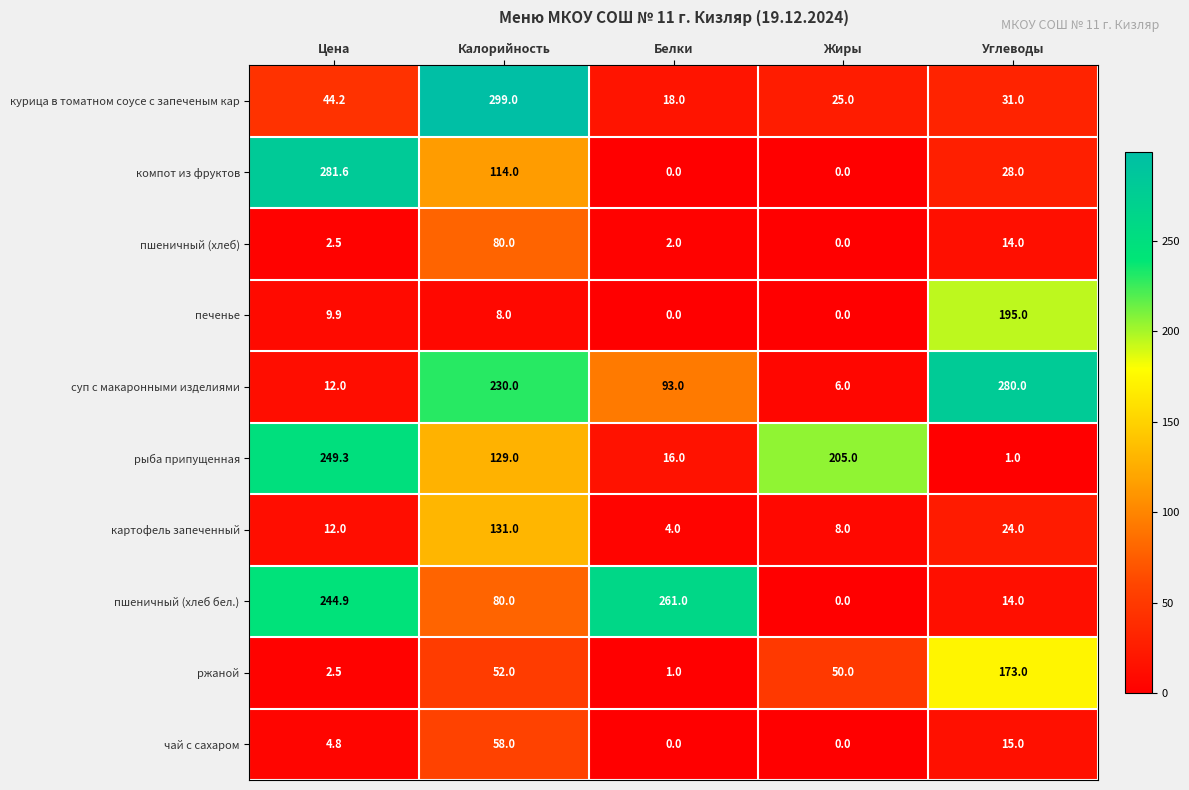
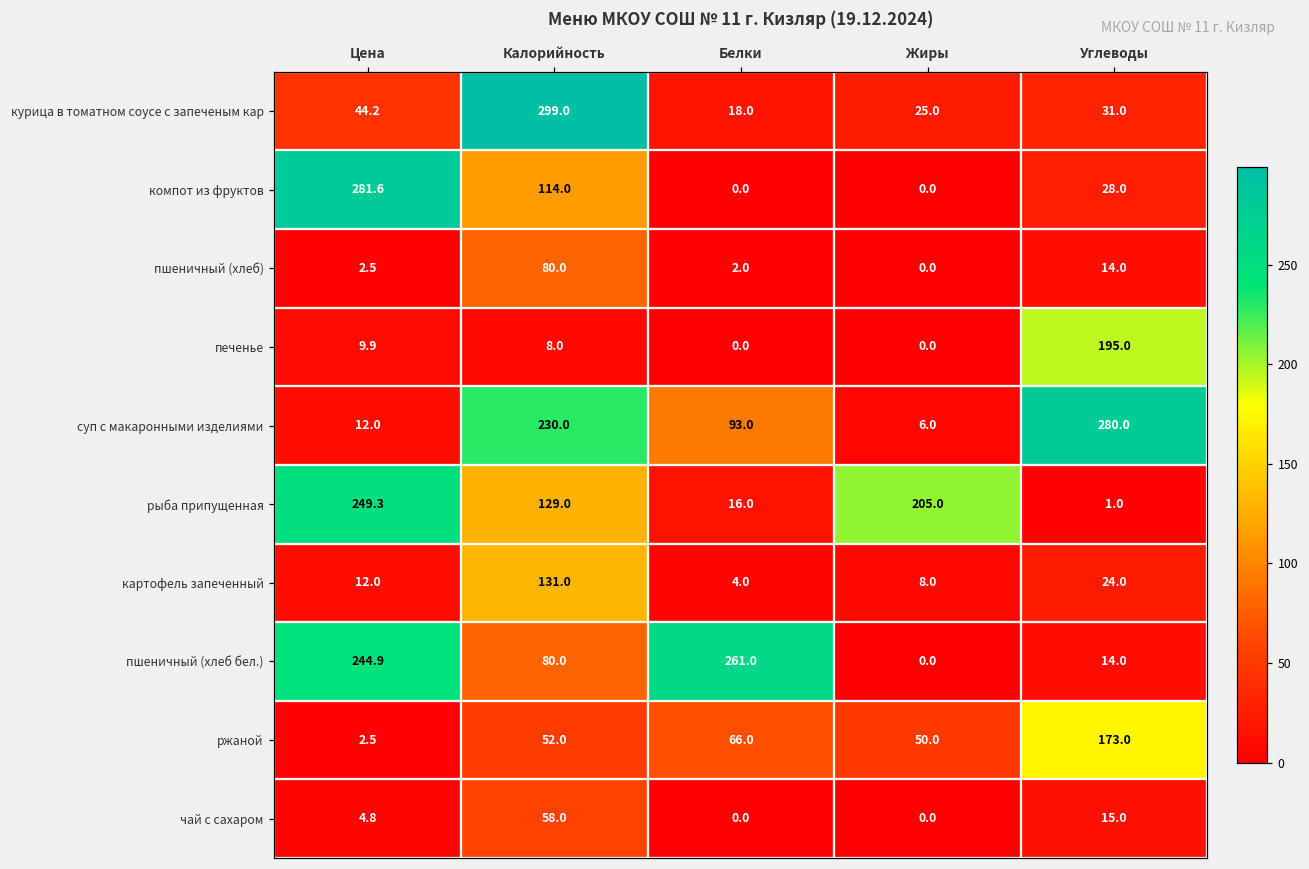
  {
    "курица в томатном соусе с запеченым кар": {
      "Цена": 44.2,
      "Калорийность": 299.0,
      "Белки": 18.0,
      "Жиры": 25.0,
      "Углеводы": 31.0
    },
    "компот из фруктов": {
      "Цена": 281.6,
      "Калорийность": 114.0,
      "Белки": 0.0,
      "Жиры": 0.0,
      "Углеводы": 28.0
    },
    "пшеничный (хлеб)": {
      "Цена": 2.5,
      "Калорийность": 80.0,
      "Белки": 2.0,
      "Жиры": 0.0,
      "Углеводы": 14.0
    },
    "печенье": {
      "Цена": 9.9,
      "Калорийность": 8.0,
      "Белки": 0.0,
      "Жиры": 0.0,
      "Углеводы": 195.0
    },
    "суп с макаронными изделиями": {
      "Цена": 12.0,
      "Калорийность": 230.0,
      "Белки": 93.0,
      "Жиры": 6.0,
      "Углеводы": 280.0
    },
    "рыба припущенная": {
      "Цена": 249.3,
      "Калорийность": 129.0,
      "Белки": 16.0,
      "Жиры": 205.0,
      "Углеводы": 1.0
    },
    "картофель запеченный": {
      "Цена": 12.0,
      "Калорийность": 131.0,
      "Белки": 4.0,
      "Жиры": 8.0,
      "Углеводы": 24.0
    },
    "пшеничный (хлеб бел.)": {
      "Цена": 244.9,
      "Калорийность": 80.0,
      "Белки": 261.0,
      "Жиры": 0.0,
      "Углеводы": 14.0
    },
    "ржаной": {
      "Цена": 2.5,
      "Калорийность": 52.0,
-     "Белки": 1.0,
+     "Белки": 66.0,
      "Жиры": 50.0,
      "Углеводы": 173.0
    },
    "чай с сахаром": {
      "Цена": 4.8,
      "Калорийность": 58.0,
      "Белки": 0.0,
      "Жиры": 0.0,
      "Углеводы": 15.0
    }
  }
